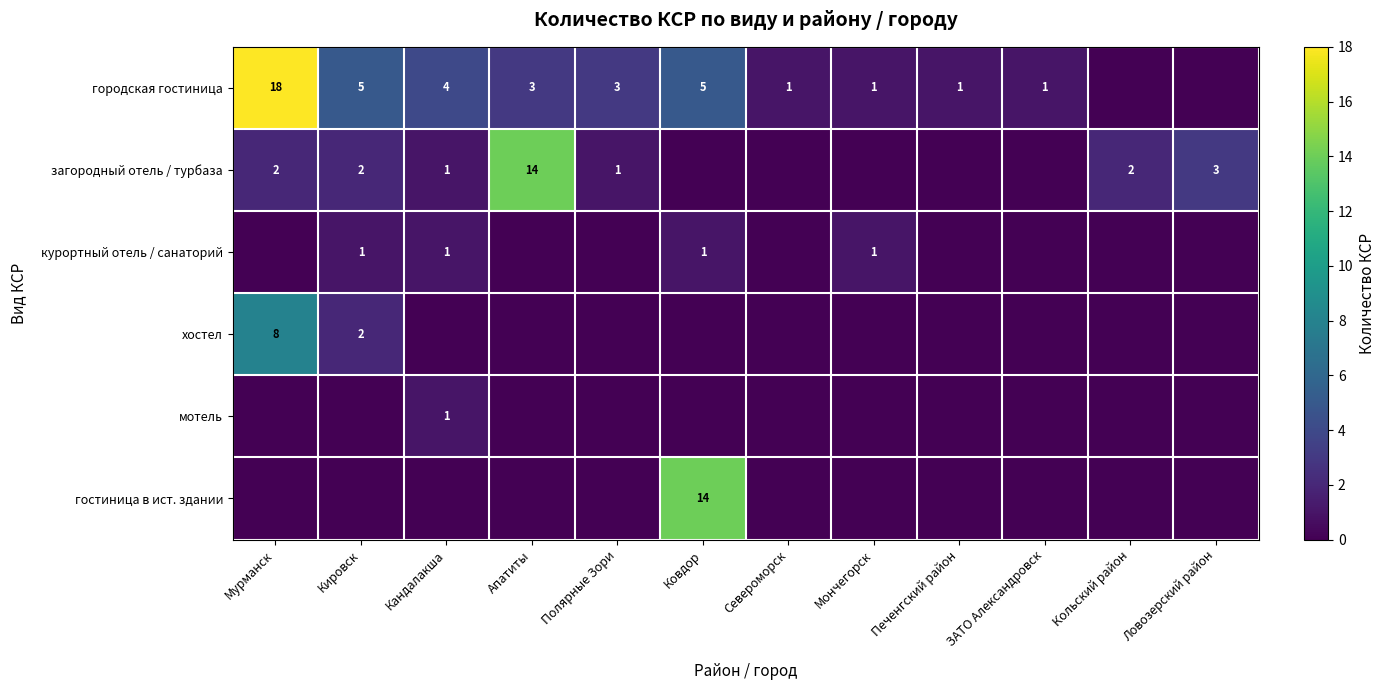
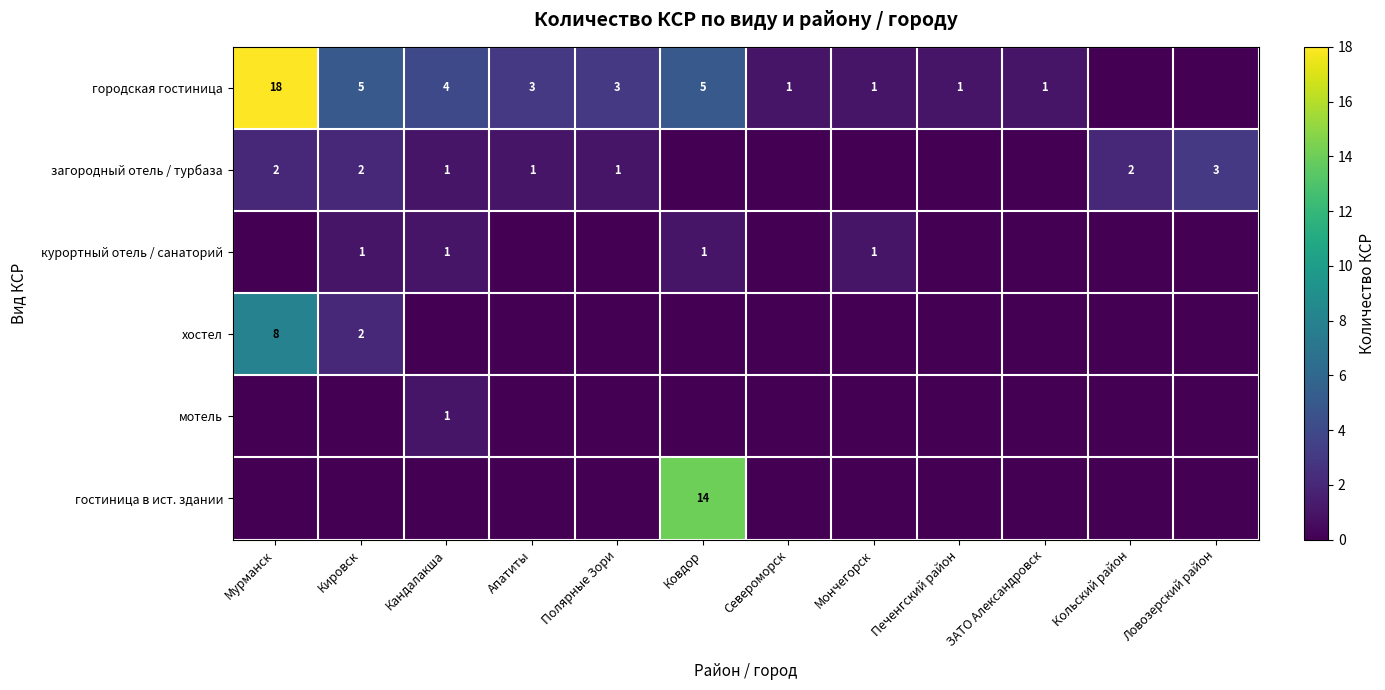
  {
    "городская гостиница": {
      "Мурманск": 18,
      "Кировск": 5,
      "Кандалакша": 4,
      "Апатиты": 3,
      "Полярные Зори": 3,
      "Ковдор": 5,
      "Североморск": 1,
      "Мончегорск": 1,
      "Печенгский район": 1,
      "ЗАТО Александровск": 1
    },
    "загородный отель / турбаза": {
      "Мурманск": 2,
      "Кировск": 2,
      "Кандалакша": 1,
-     "Апатиты": 14,
+     "Апатиты": 1,
      "Полярные Зори": 1,
      "Кольский район": 2,
      "Ловозерский район": 3
    },
    "курортный отель / санаторий": {
      "Кировск": 1,
      "Кандалакша": 1,
      "Ковдор": 1,
      "Мончегорск": 1
    },
    "хостел": {
      "Мурманск": 8,
      "Кировск": 2
    },
    "мотель": {
      "Кандалакша": 1
    },
    "гостиница в ист. здании": {
      "Ковдор": 14
    }
  }
